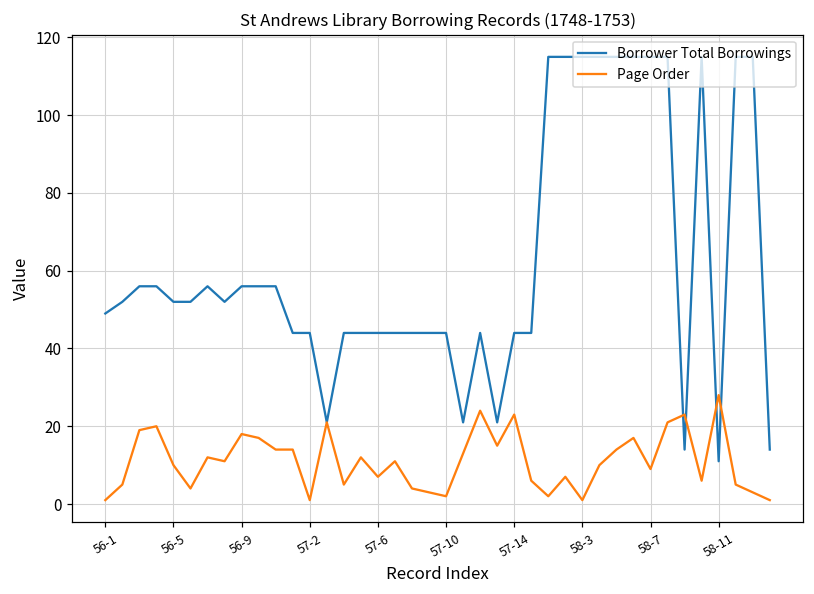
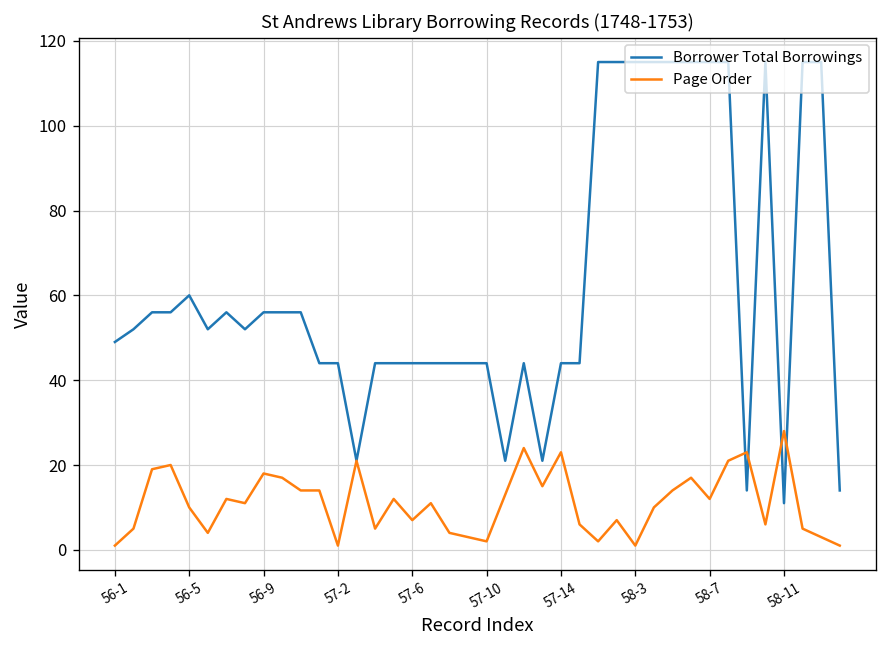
  {
    "Borrower Total Borrowings": {
      "56-1": 49,
-     "56-5": 52,
+     "56-5": 60,
      "56-9": 56,
      "57-2": 44,
      "57-6": 44,
      "57-10": 44,
      "57-14": 44,
      "58-11": 11
    },
    "Page Order": {
      "56-1": 1,
      "56-5": 10,
      "56-9": 18,
      "57-2": 1,
      "57-6": 7,
      "57-10": 2,
      "57-14": 23,
      "58-3": 1,
-     "58-7": 9,
+     "58-7": 12,
      "58-11": 28
    }
  }
